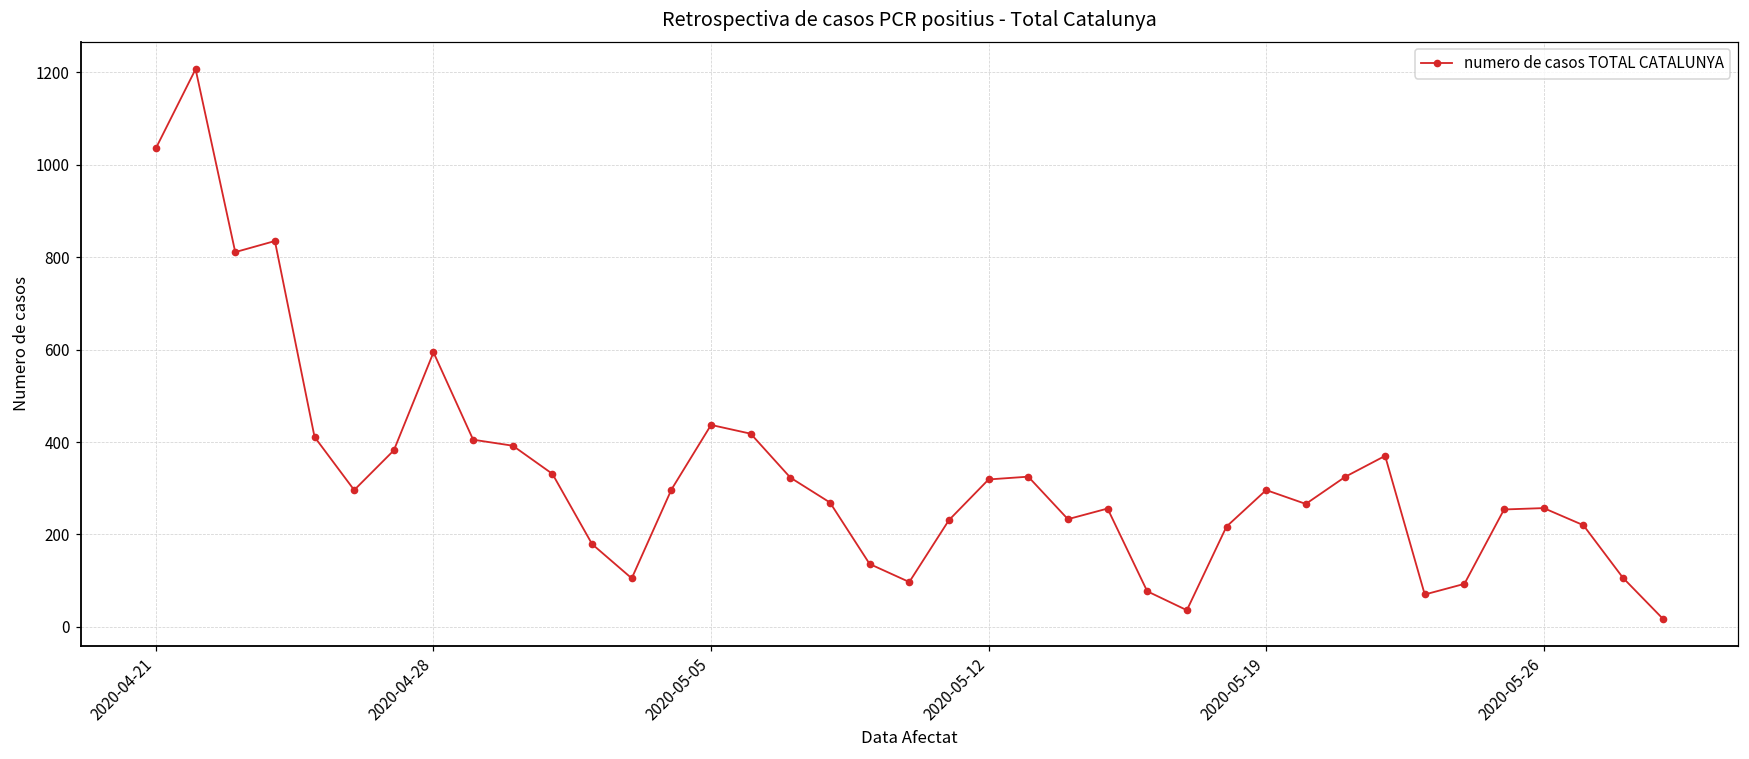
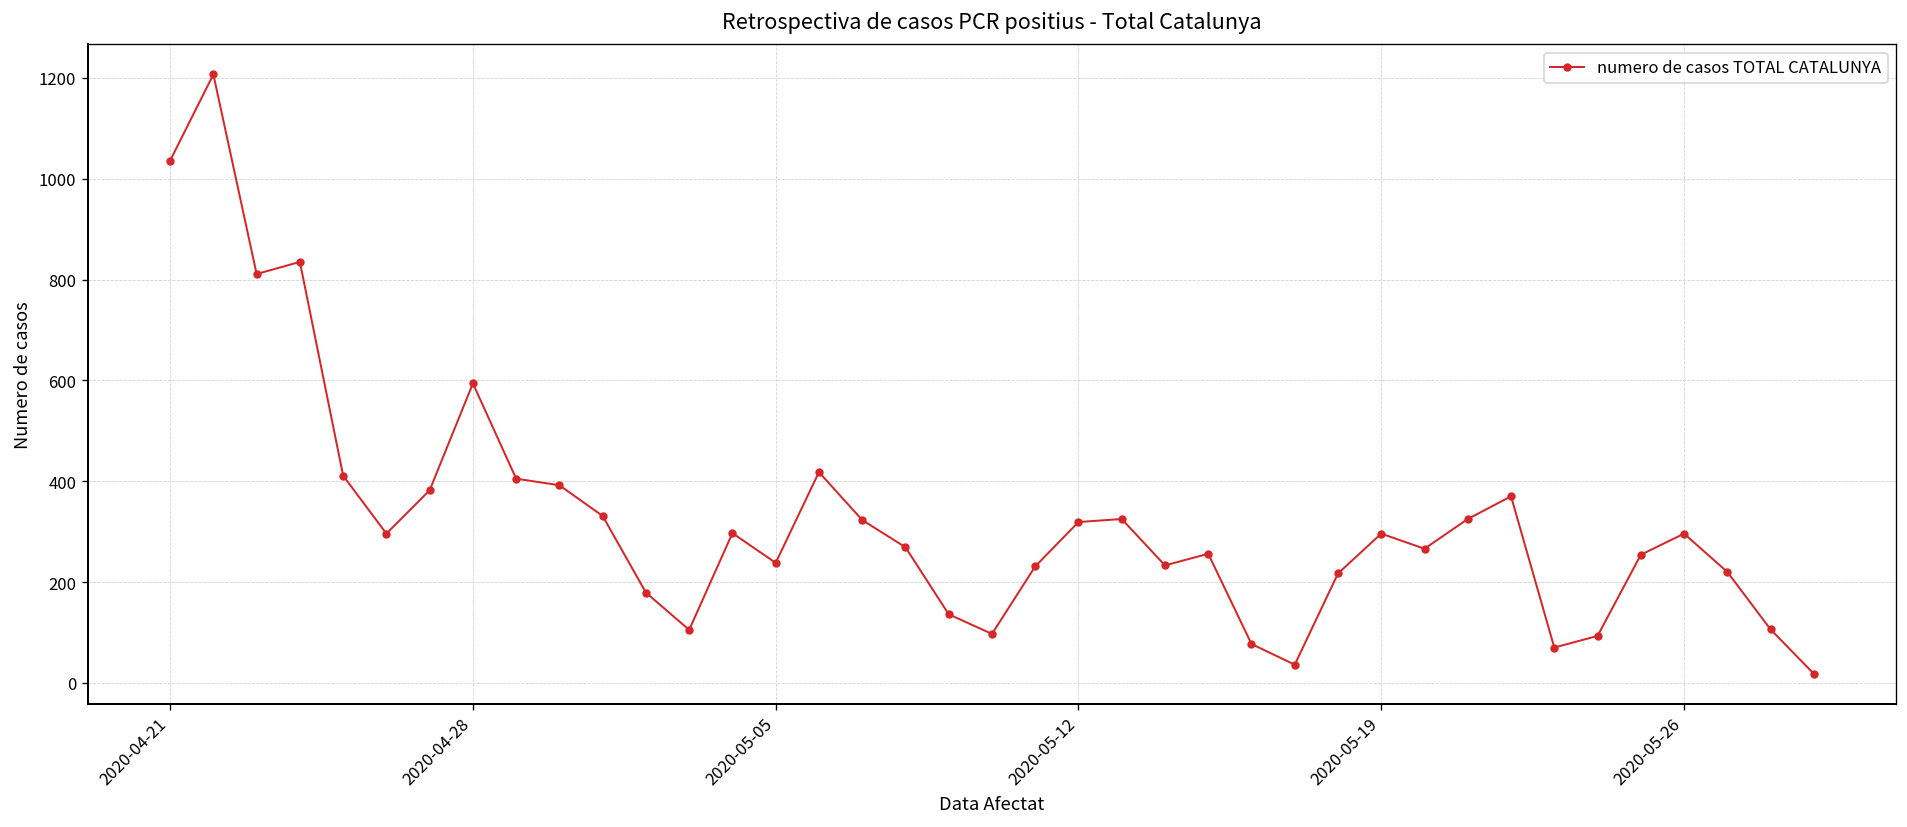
  {
    "2020-04-21": 1040,
    "2020-04-28": 590,
-   "2020-05-05": 440,
+   "2020-05-05": 240,
    "2020-05-12": 320,
    "2020-05-19": 300,
-   "2020-05-26": 260
+   "2020-05-26": 300
  }
